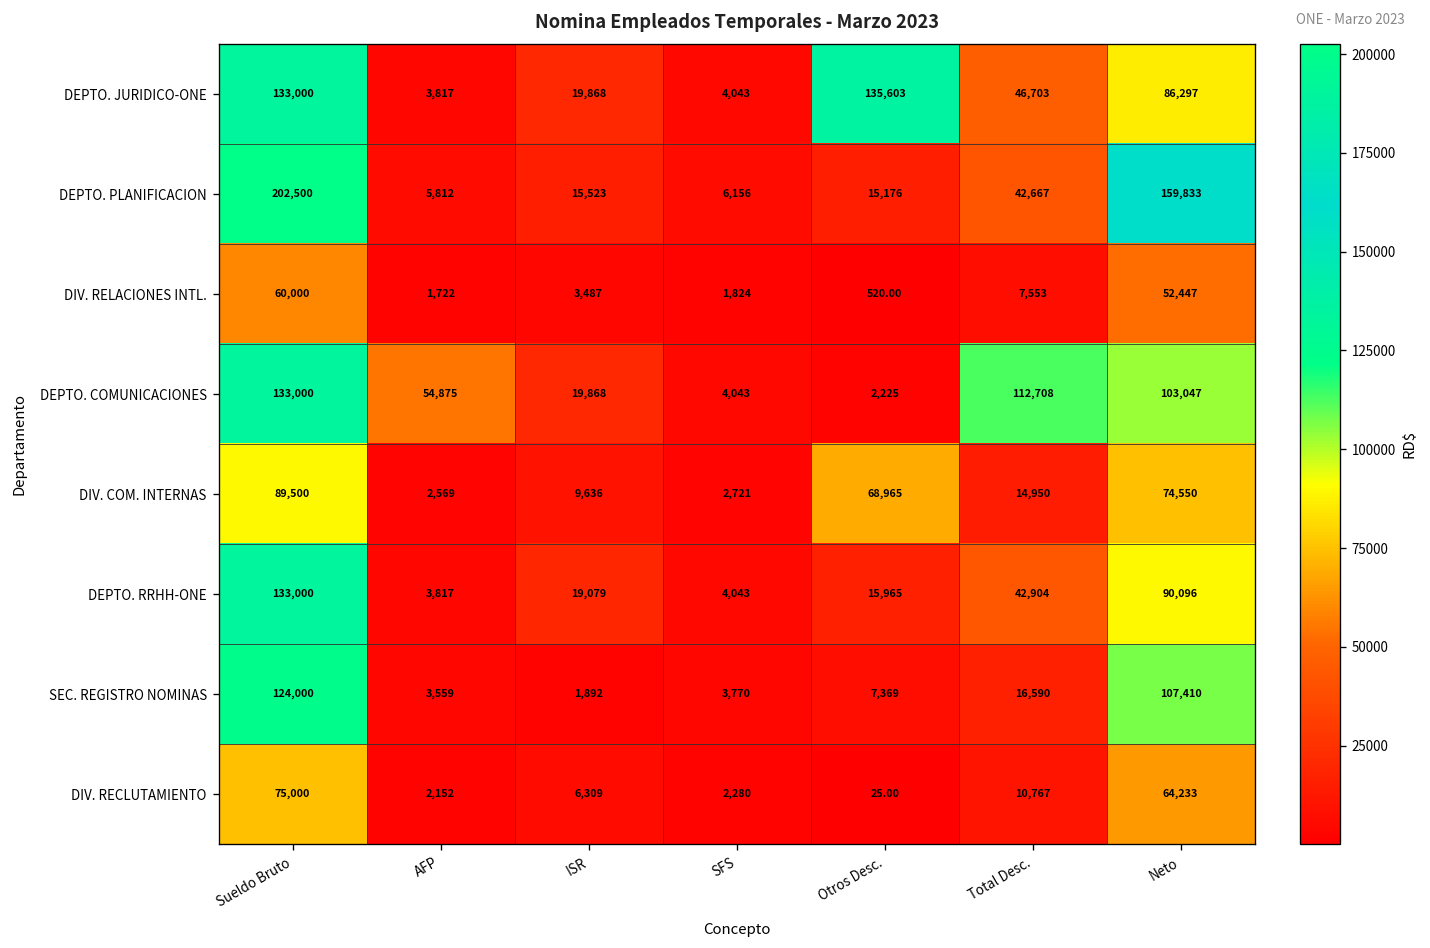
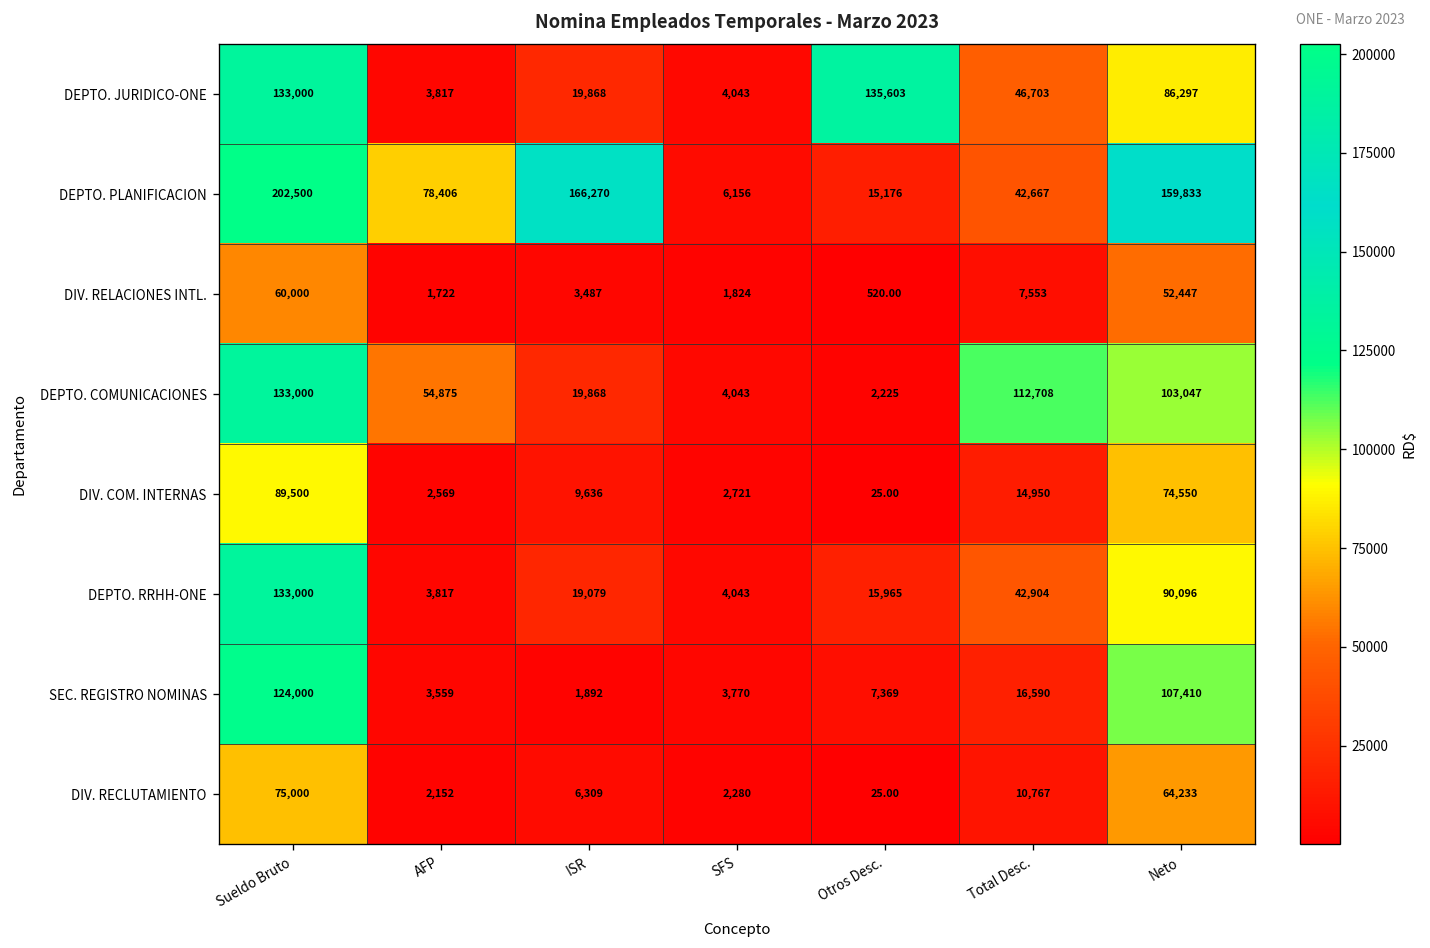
  {
    "DEPTO. JURIDICO-ONE": {
      "Sueldo Bruto": "133,000",
      "AFP": "3,817",
      "ISR": "19,868",
      "SFS": "4,043",
      "Otros Desc.": "135,603",
      "Total Desc.": "46,703",
      "Neto": "86,297"
    },
    "DEPTO. PLANIFICACION": {
      "Sueldo Bruto": "202,500",
-     "AFP": "5,812",
-     "ISR": "15,523",
+     "AFP": "78,406",
+     "ISR": "166,270",
      "SFS": "6,156",
      "Otros Desc.": "15,176",
      "Total Desc.": "42,667",
      "Neto": "159,833"
    },
    "DIV. RELACIONES INTL.": {
      "Sueldo Bruto": "60,000",
      "AFP": "1,722",
      "ISR": "3,487",
      "SFS": "1,824",
      "Otros Desc.": "520.00",
      "Total Desc.": "7,553",
      "Neto": "52,447"
    },
    "DEPTO. COMUNICACIONES": {
      "Sueldo Bruto": "133,000",
      "AFP": "54,875",
      "ISR": "19,868",
      "SFS": "4,043",
      "Otros Desc.": "2,225",
      "Total Desc.": "112,708",
      "Neto": "103,047"
    },
    "DIV. COM. INTERNAS": {
      "Sueldo Bruto": "89,500",
      "AFP": "2,569",
      "ISR": "9,636",
      "SFS": "2,721",
-     "Otros Desc.": "68,965",
+     "Otros Desc.": "25.00",
      "Total Desc.": "14,950",
      "Neto": "74,550"
    },
    "DEPTO. RRHH-ONE": {
      "Sueldo Bruto": "133,000",
      "AFP": "3,817",
      "ISR": "19,079",
      "SFS": "4,043",
      "Otros Desc.": "15,965",
      "Total Desc.": "42,904",
      "Neto": "90,096"
    },
    "SEC. REGISTRO NOMINAS": {
      "Sueldo Bruto": "124,000",
      "AFP": "3,559",
      "ISR": "1,892",
      "SFS": "3,770",
      "Otros Desc.": "7,369",
      "Total Desc.": "16,590",
      "Neto": "107,410"
    },
    "DIV. RECLUTAMIENTO": {
      "Sueldo Bruto": "75,000",
      "AFP": "2,152",
      "ISR": "6,309",
      "SFS": "2,280",
      "Otros Desc.": "25.00",
      "Total Desc.": "10,767",
      "Neto": "64,233"
    }
  }
